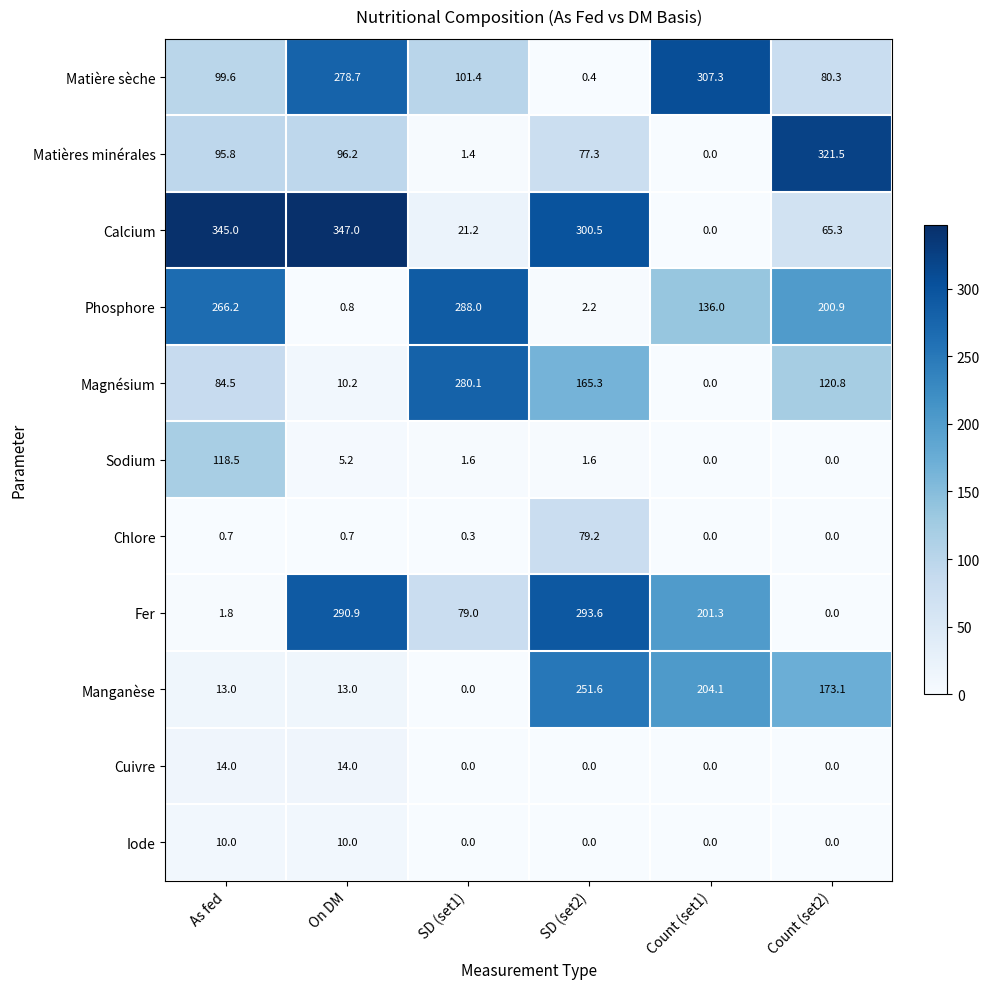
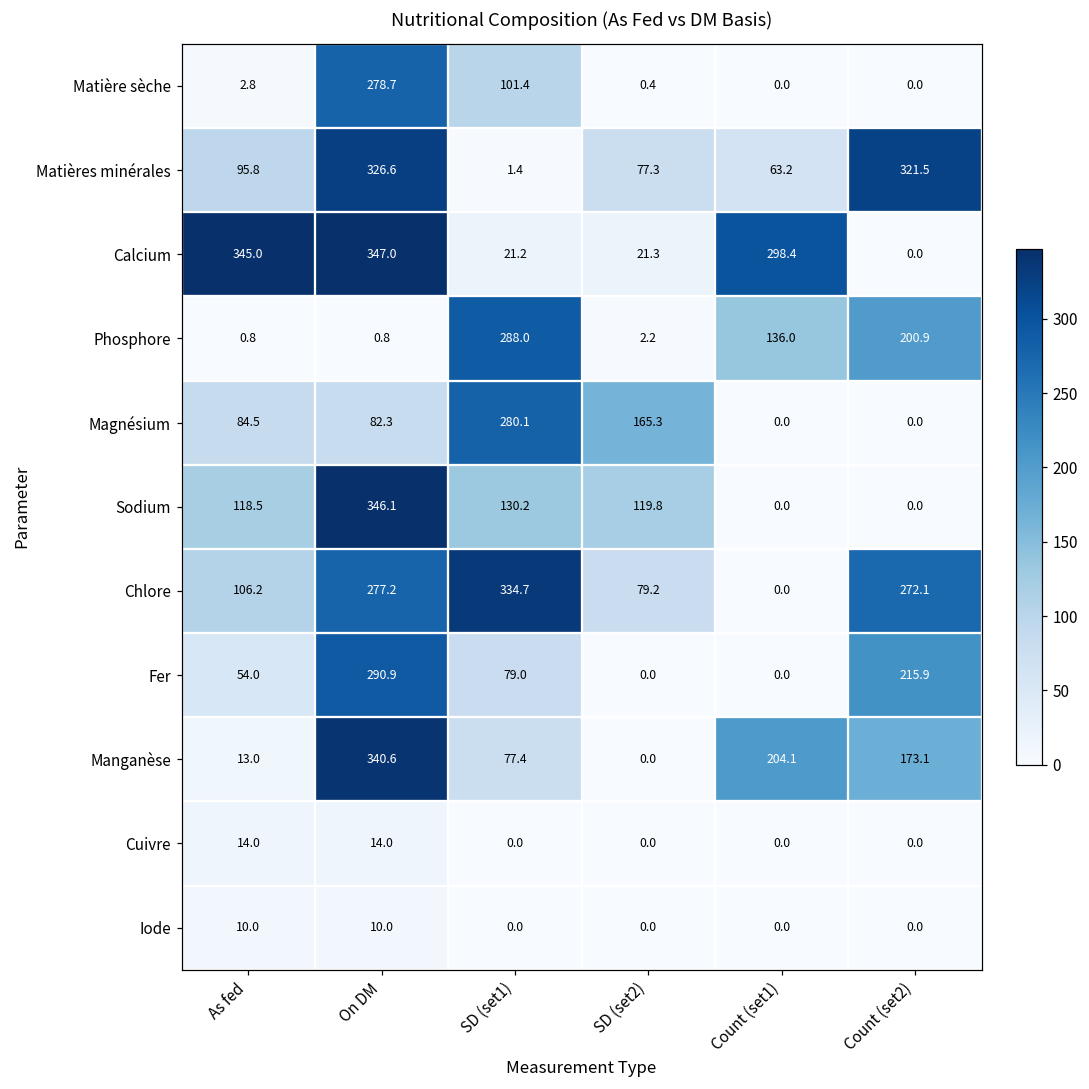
  {
    "Matière sèche": {
-     "As fed": 99.6,
+     "As fed": 2.8,
      "On DM": 278.7,
      "SD (set1)": 101.4,
      "SD (set2)": 0.4,
-     "Count (set1)": 307.3,
-     "Count (set2)": 80.3
+     "Count (set1)": 0.0,
+     "Count (set2)": 0.0
    },
    "Matières minérales": {
      "As fed": 95.8,
-     "On DM": 96.2,
+     "On DM": 326.6,
      "SD (set1)": 1.4,
      "SD (set2)": 77.3,
-     "Count (set1)": 0.0,
+     "Count (set1)": 63.2,
      "Count (set2)": 321.5
    },
    "Calcium": {
      "As fed": 345.0,
      "On DM": 347.0,
      "SD (set1)": 21.2,
-     "SD (set2)": 300.5,
-     "Count (set1)": 0.0,
-     "Count (set2)": 65.3
+     "SD (set2)": 21.3,
+     "Count (set1)": 298.4,
+     "Count (set2)": 0.0
    },
    "Phosphore": {
-     "As fed": 266.2,
+     "As fed": 0.8,
      "On DM": 0.8,
      "SD (set1)": 288.0,
      "SD (set2)": 2.2,
      "Count (set1)": 136.0,
      "Count (set2)": 200.9
    },
    "Magnésium": {
      "As fed": 84.5,
-     "On DM": 10.2,
+     "On DM": 82.3,
      "SD (set1)": 280.1,
      "SD (set2)": 165.3,
      "Count (set1)": 0.0,
-     "Count (set2)": 120.8
+     "Count (set2)": 0.0
    },
    "Sodium": {
      "As fed": 118.5,
-     "On DM": 5.2,
-     "SD (set1)": 1.6,
-     "SD (set2)": 1.6,
+     "On DM": 346.1,
+     "SD (set1)": 130.2,
+     "SD (set2)": 119.8,
      "Count (set1)": 0.0,
      "Count (set2)": 0.0
    },
    "Chlore": {
-     "As fed": 0.7,
-     "On DM": 0.7,
-     "SD (set1)": 0.3,
+     "As fed": 106.2,
+     "On DM": 277.2,
+     "SD (set1)": 334.7,
      "SD (set2)": 79.2,
      "Count (set1)": 0.0,
-     "Count (set2)": 0.0
+     "Count (set2)": 272.1
    },
    "Fer": {
-     "As fed": 1.8,
+     "As fed": 54.0,
      "On DM": 290.9,
      "SD (set1)": 79.0,
-     "SD (set2)": 293.6,
-     "Count (set1)": 201.3,
-     "Count (set2)": 0.0
+     "SD (set2)": 0.0,
+     "Count (set1)": 0.0,
+     "Count (set2)": 215.9
    },
    "Manganèse": {
      "As fed": 13.0,
-     "On DM": 13.0,
-     "SD (set1)": 0.0,
-     "SD (set2)": 251.6,
+     "On DM": 340.6,
+     "SD (set1)": 77.4,
+     "SD (set2)": 0.0,
      "Count (set1)": 204.1,
      "Count (set2)": 173.1
    },
    "Cuivre": {
      "As fed": 14.0,
      "On DM": 14.0,
      "SD (set1)": 0.0,
      "SD (set2)": 0.0,
      "Count (set1)": 0.0,
      "Count (set2)": 0.0
    },
    "Iode": {
      "As fed": 10.0,
      "On DM": 10.0,
      "SD (set1)": 0.0,
      "SD (set2)": 0.0,
      "Count (set1)": 0.0,
      "Count (set2)": 0.0
    }
  }
